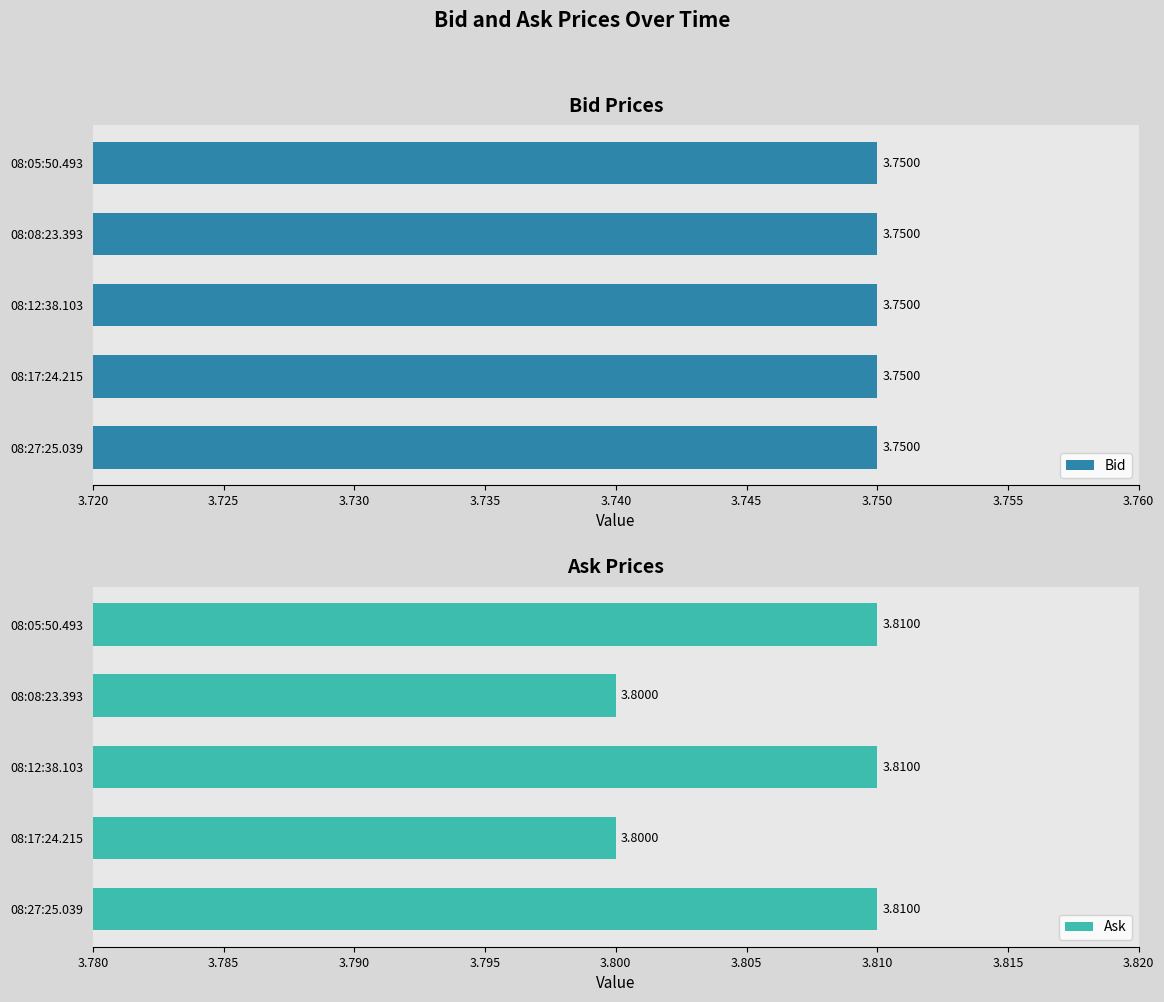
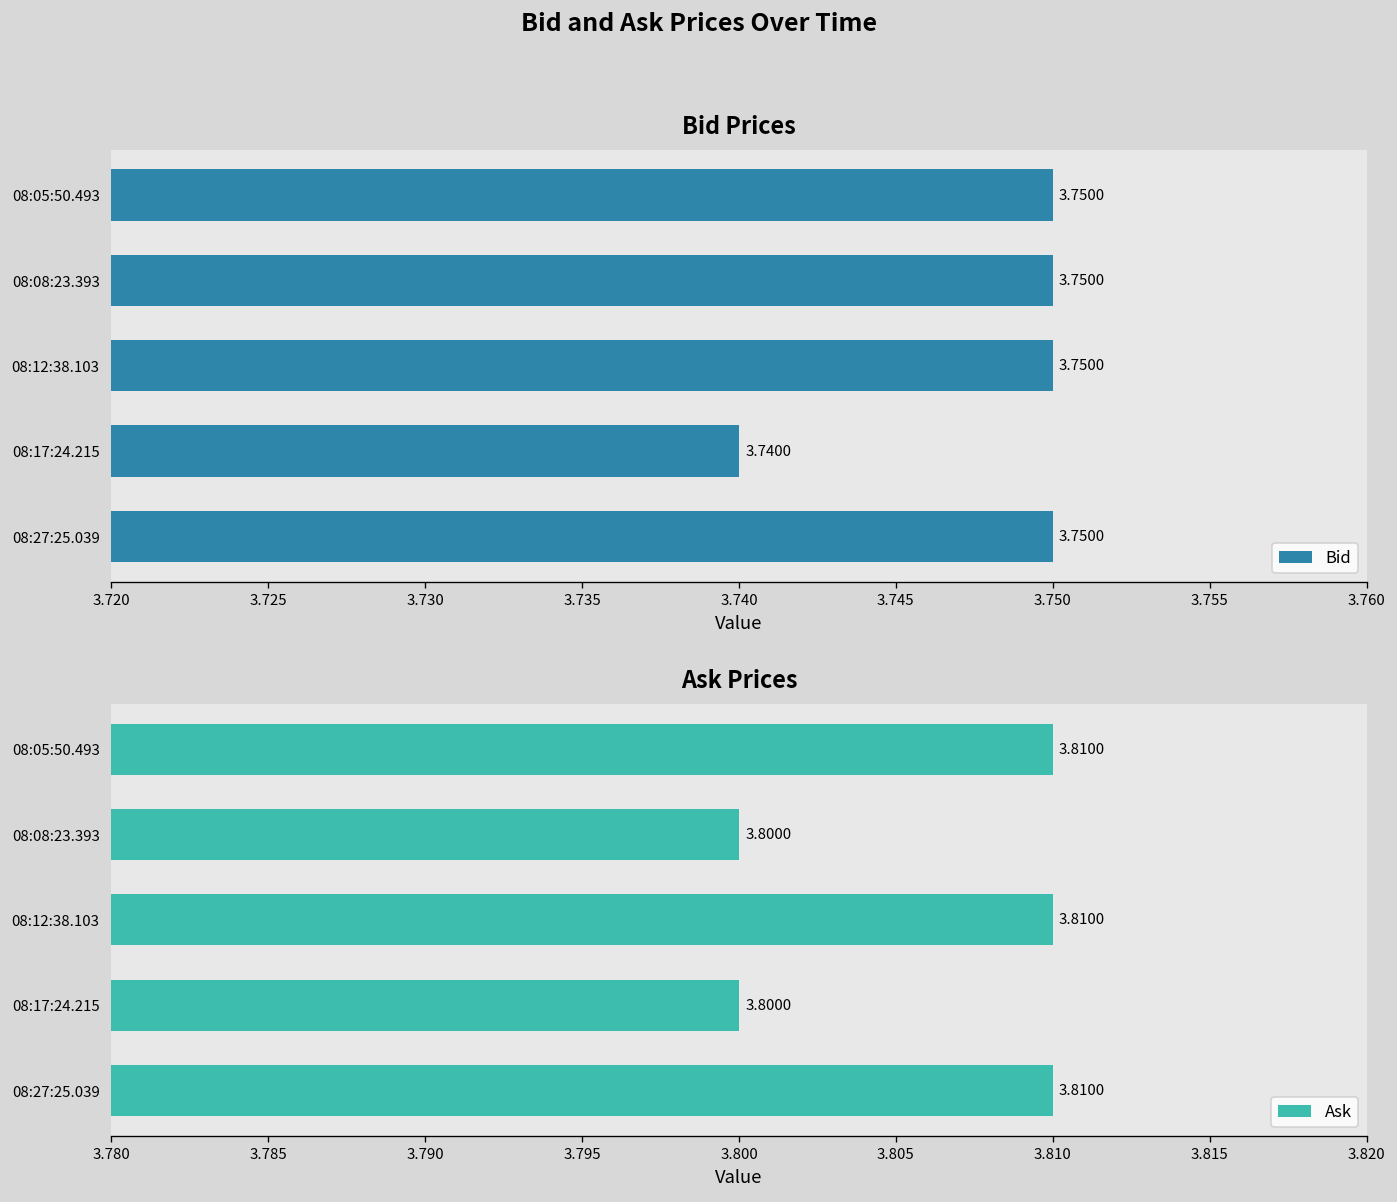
  {
    "Bid Prices": {
      "08:05:50.493": 3.7500,
      "08:08:23.393": 3.7500,
      "08:12:38.103": 3.7500,
-     "08:17:24.215": 3.7500,
+     "08:17:24.215": 3.7400,
      "08:27:25.039": 3.7500
    },
    "Ask Prices": {
      "08:05:50.493": 3.8100,
      "08:08:23.393": 3.8000,
      "08:12:38.103": 3.8100,
      "08:17:24.215": 3.8000,
      "08:27:25.039": 3.8100
    }
  }
